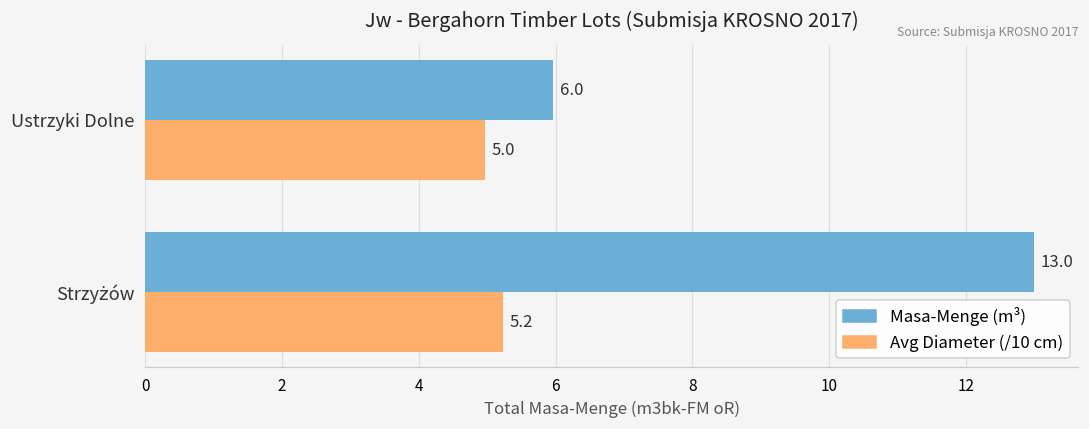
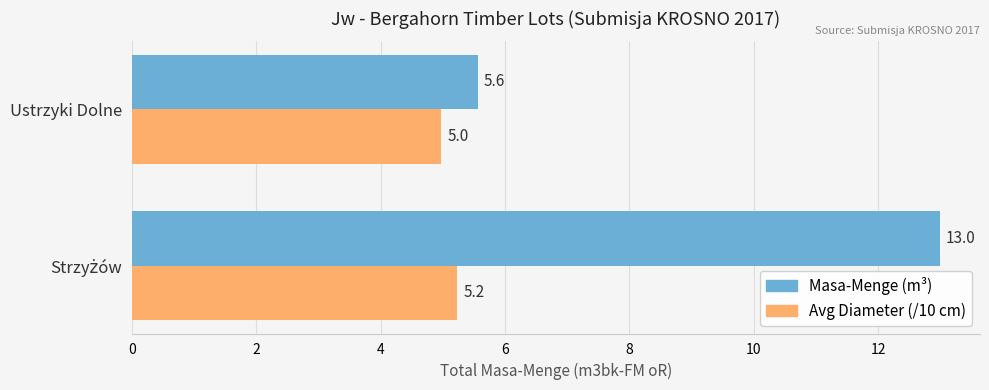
  {
    "Masa-Menge (m³)": {
-     "Ustrzyki Dolne": 6.0,
+     "Ustrzyki Dolne": 5.6,
      "Strzyżów": 13.0
    },
    "Avg Diameter (/10 cm)": {
      "Ustrzyki Dolne": 5.0,
      "Strzyżów": 5.2
    }
  }
